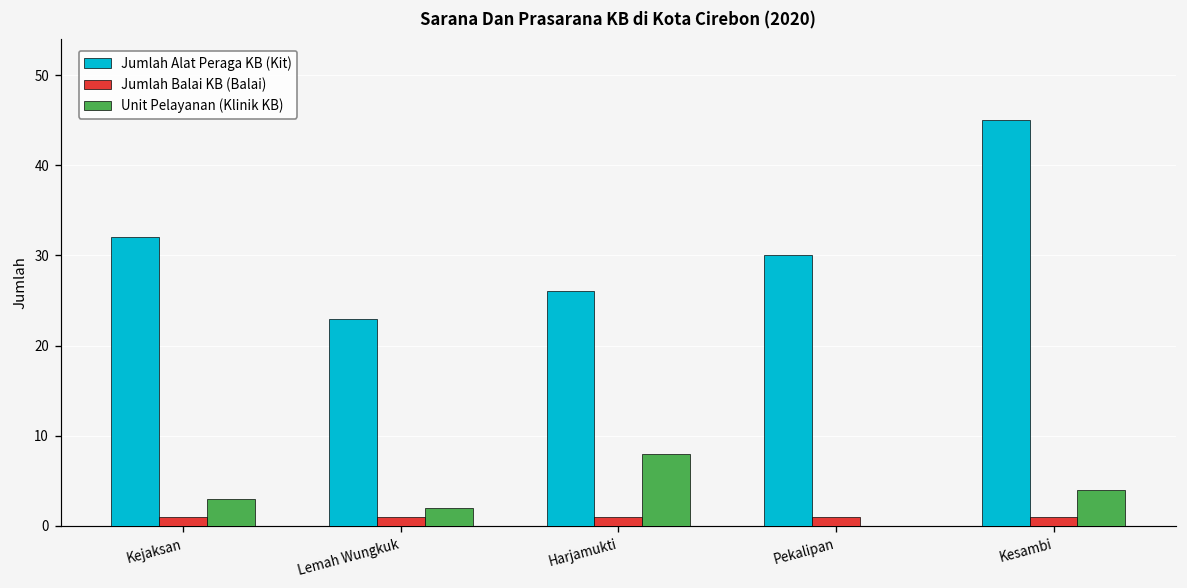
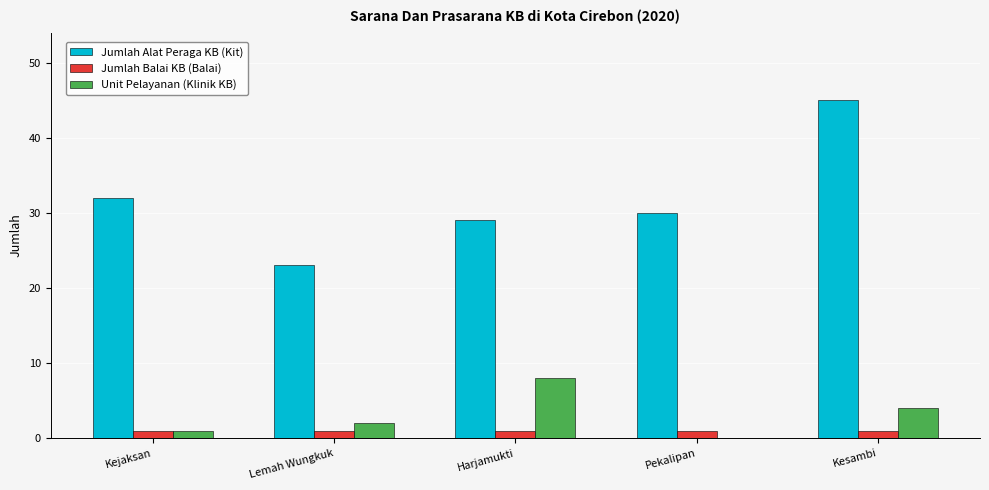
  {
    "Jumlah Alat Peraga KB (Kit)": {
      "Kejaksan": 32,
      "Lemah Wungkuk": 23,
-     "Harjamukti": 26,
+     "Harjamukti": 29,
      "Pekalipan": 30,
      "Kesambi": 45
    },
    "Jumlah Balai KB (Balai)": {
      "Kejaksan": 1,
      "Lemah Wungkuk": 1,
      "Harjamukti": 1,
      "Pekalipan": 1,
      "Kesambi": 1
    },
    "Unit Pelayanan (Klinik KB)": {
-     "Kejaksan": 3,
+     "Kejaksan": 1,
      "Lemah Wungkuk": 2,
      "Harjamukti": 8,
      "Pekalipan": 0,
      "Kesambi": 4
    }
  }
